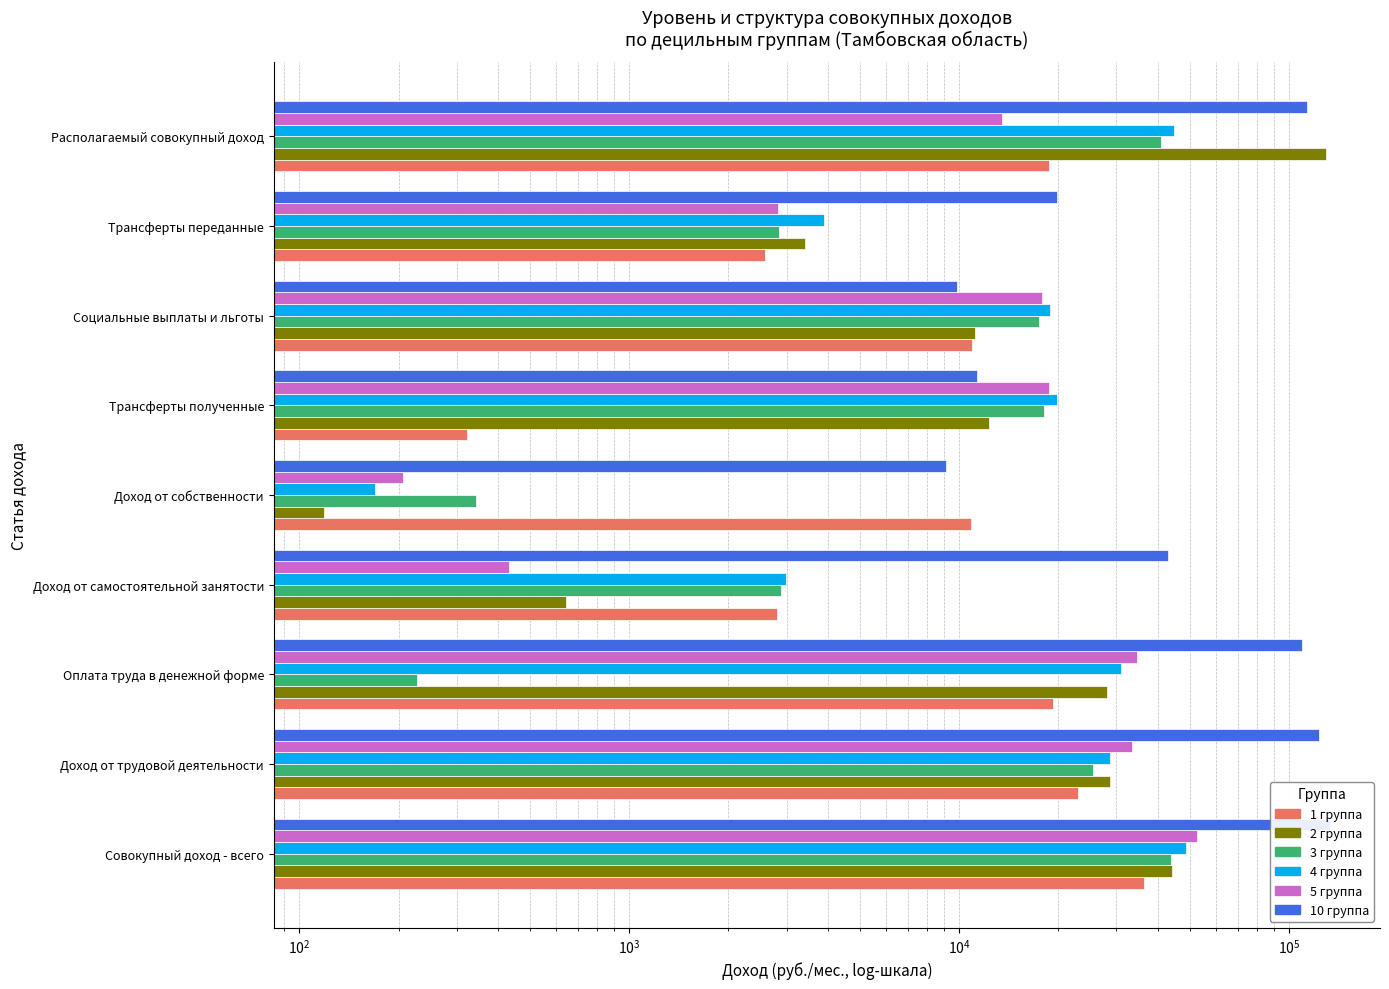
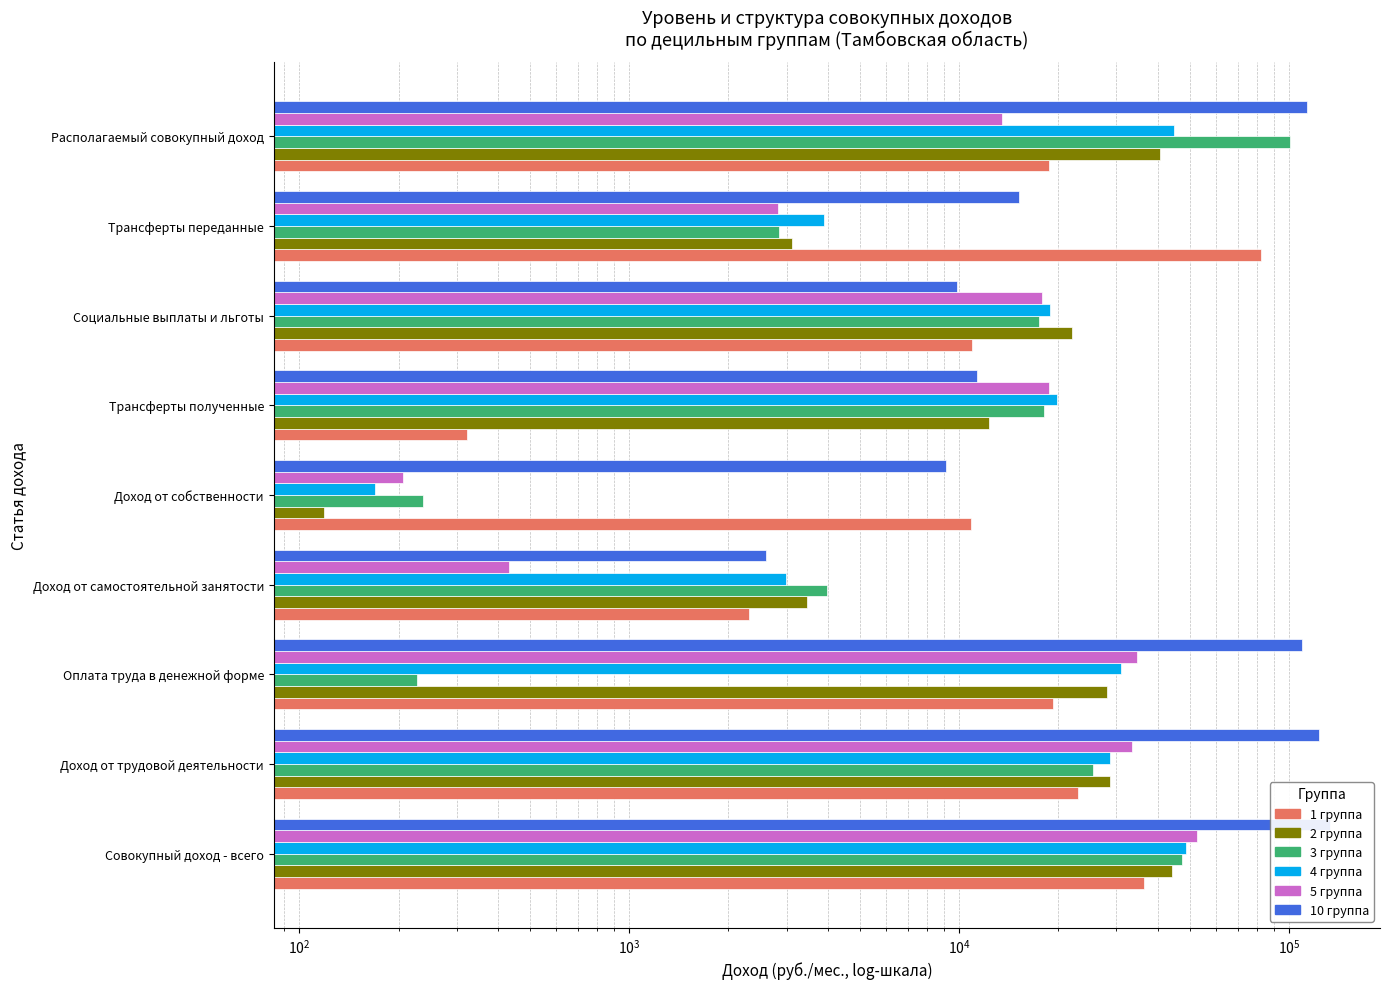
  {
    "1 группа": {
      "Располагаемый совокупный доход": 19000,
-     "Трансферты переданные": 2600,
+     "Трансферты переданные": 82000,
      "Социальные выплаты и льготы": 10900,
      "Трансферты полученные": 320,
      "Доход от собственности": 10800,
-     "Доход от самостоятельной занятости": 2800,
+     "Доход от самостоятельной занятости": 2300,
      "Оплата труда в денежной форме": 19000,
      "Доход от трудовой деятельности": 23000,
      "Совокупный доход - всего": 36000
    },
    "2 группа": {
-     "Располагаемый совокупный доход": 129000,
-     "Трансферты переданные": 3400,
-     "Социальные выплаты и льготы": 11200,
+     "Располагаемый совокупный доход": 41000,
+     "Трансферты переданные": 3100,
+     "Социальные выплаты и льготы": 22000,
      "Трансферты полученные": 12400,
      "Доход от собственности": 119,
-     "Доход от самостоятельной занятости": 640,
+     "Доход от самостоятельной занятости": 3500,
      "Оплата труда в денежной форме": 28000,
      "Доход от трудовой деятельности": 29000,
      "Совокупный доход - всего": 44000
    },
    "3 группа": {
-     "Располагаемый совокупный доход": 41000,
+     "Располагаемый совокупный доход": 101000,
      "Трансферты переданные": 2800,
      "Социальные выплаты и льготы": 18000,
      "Трансферты полученные": 18000,
-     "Доход от собственности": 340,
-     "Доход от самостоятельной занятости": 2900,
+     "Доход от собственности": 240,
+     "Доход от самостоятельной занятости": 4000,
      "Оплата труда в денежной форме": 230,
      "Доход от трудовой деятельности": 25000,
-     "Совокупный доход - всего": 44000
+     "Совокупный доход - всего": 48000
    },
    "4 группа": {
      "Располагаемый совокупный доход": 45000,
      "Трансферты переданные": 3900,
      "Социальные выплаты и льготы": 19000,
      "Трансферты полученные": 20000,
      "Доход от собственности": 170,
      "Доход от самостоятельной занятости": 3000,
      "Оплата труда в денежной форме": 31000,
      "Доход от трудовой деятельности": 29000,
      "Совокупный доход - всего": 49000
    },
    "5 группа": {
      "Располагаемый совокупный доход": 13500,
      "Трансферты переданные": 2800,
      "Социальные выплаты и льготы": 18000,
      "Трансферты полученные": 19000,
      "Доход от собственности": 210,
      "Доход от самостоятельной занятости": 430,
      "Оплата труда в денежной форме": 35000,
      "Доход от трудовой деятельности": 34000,
      "Совокупный доход - всего": 52000
    },
    "10 группа": {
      "Располагаемый совокупный доход": 113000,
-     "Трансферты переданные": 20000,
+     "Трансферты переданные": 15000,
      "Социальные выплаты и льготы": 9900,
      "Трансферты полученные": 11300,
      "Доход от собственности": 9200,
-     "Доход от самостоятельной занятости": 43000,
+     "Доход от самостоятельной занятости": 2600,
      "Оплата труда в денежной форме": 110000,
      "Доход от трудовой деятельности": 123000
    }
  }
